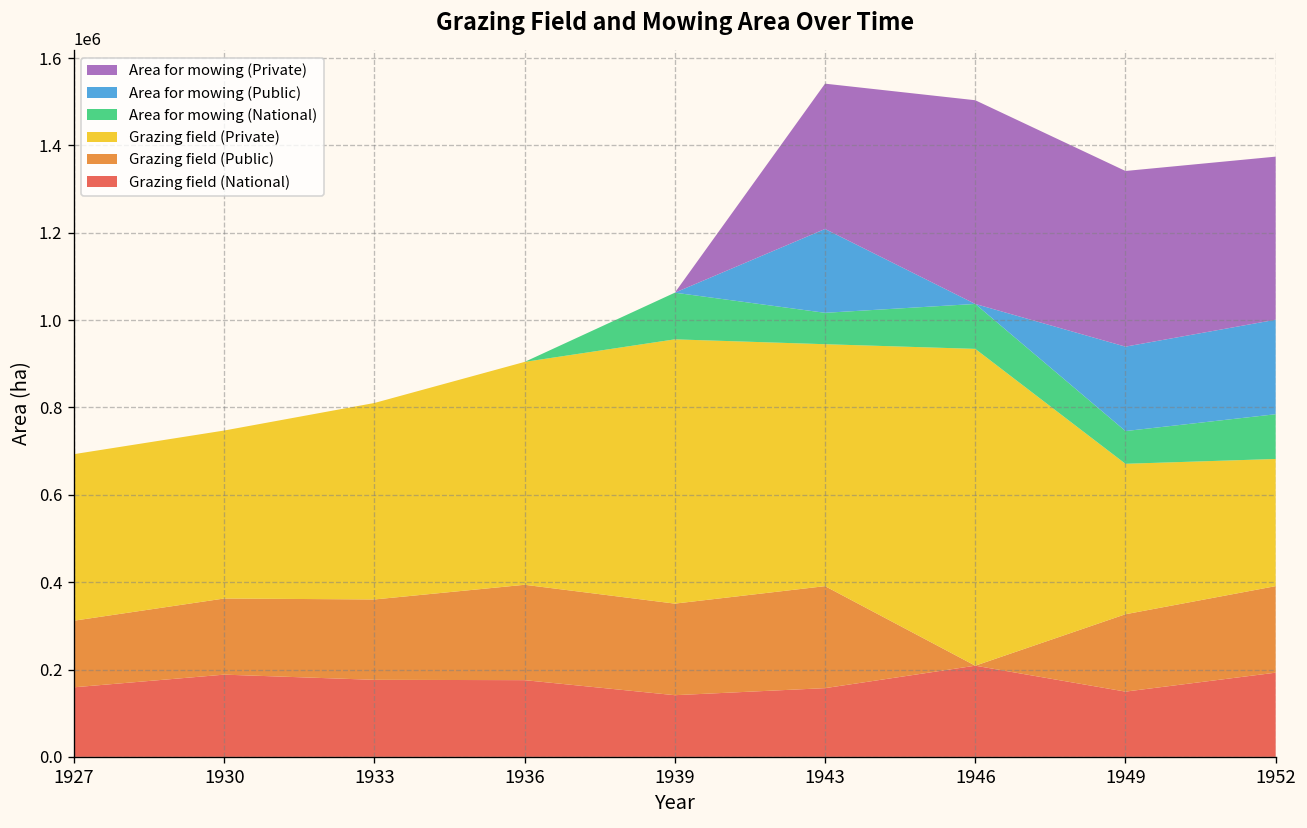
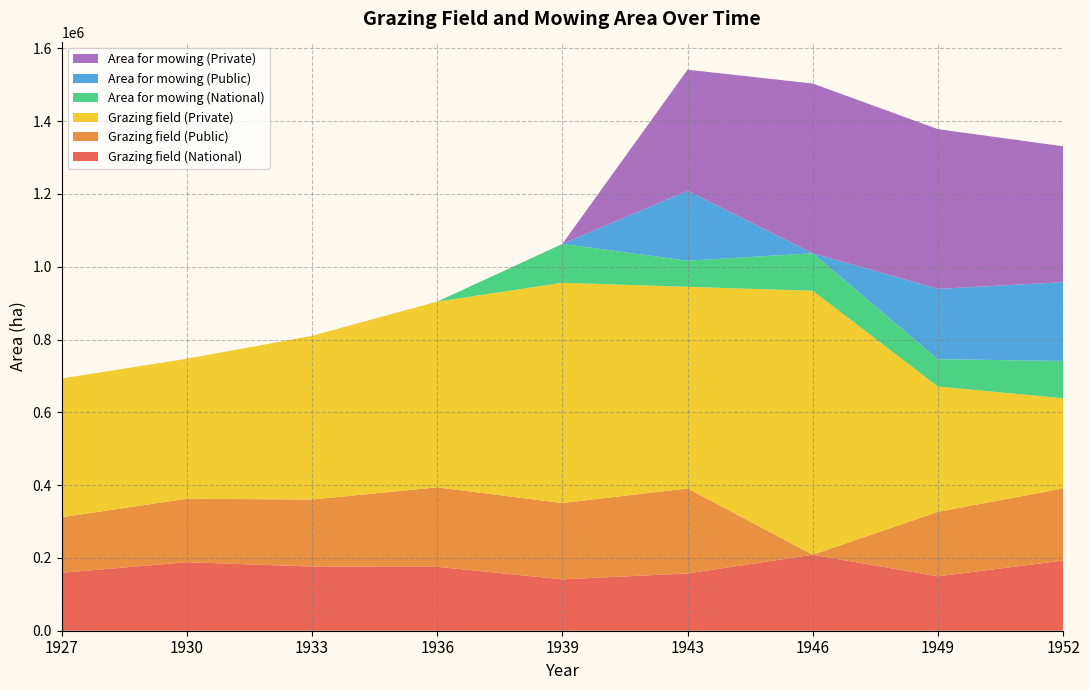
  {
    "Grazing field (Private)": {
      "1939": 610000,
      "1943": 550000,
      "1946": 730000,
      "1949": 340000,
-     "1952": 290000
+     "1952": 250000
    },
    "Area for mowing (National)": {
      "1943": 70000,
      "1949": 70000,
      "1952": 100000
    },
    "Area for mowing (Public)": {
      "1943": 190000,
      "1949": 190000,
      "1952": 220000
    },
    "Area for mowing (Private)": {
      "1943": 330000,
      "1946": 470000,
-     "1949": 400000,
+     "1949": 440000,
      "1952": 370000
    }
  }
